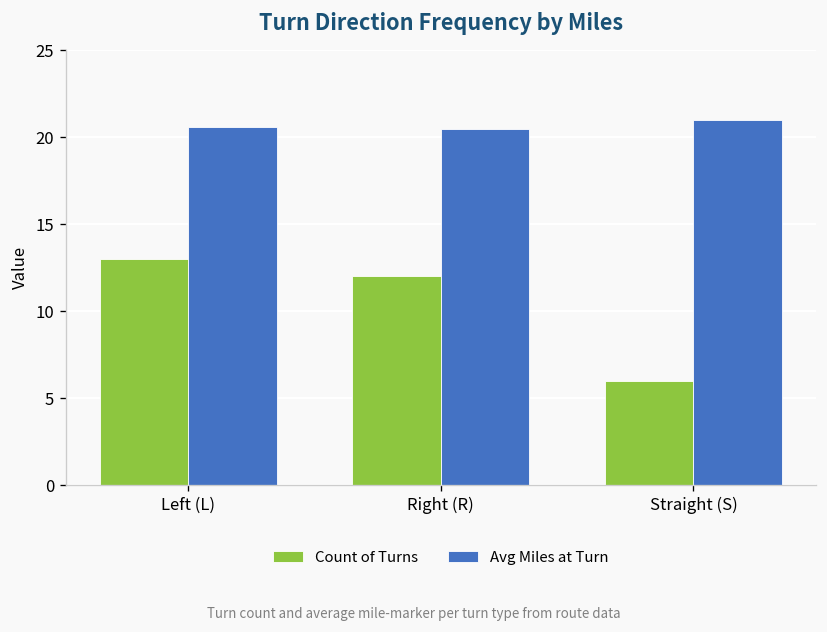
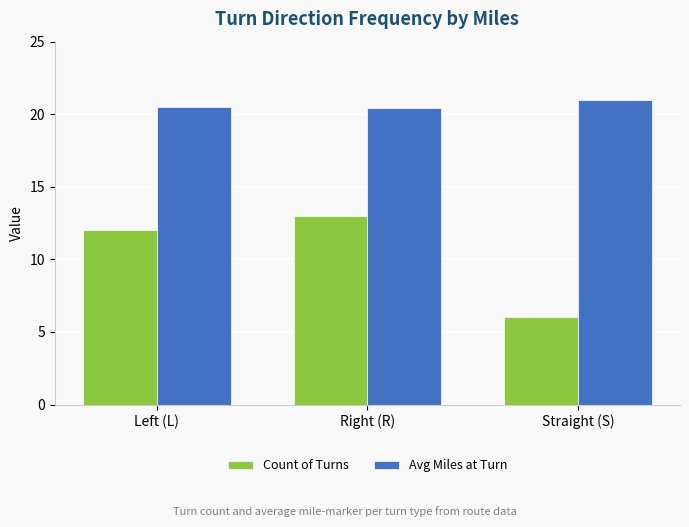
  {
    "Count of Turns": {
-     "Left (L)": 13,
-     "Right (R)": 12,
+     "Left (L)": 12,
+     "Right (R)": 13,
      "Straight (S)": 6
    },
    "Avg Miles at Turn": {
      "Left (L)": 20.5,
      "Right (R)": 20.4,
      "Straight (S)": 21
    }
  }
